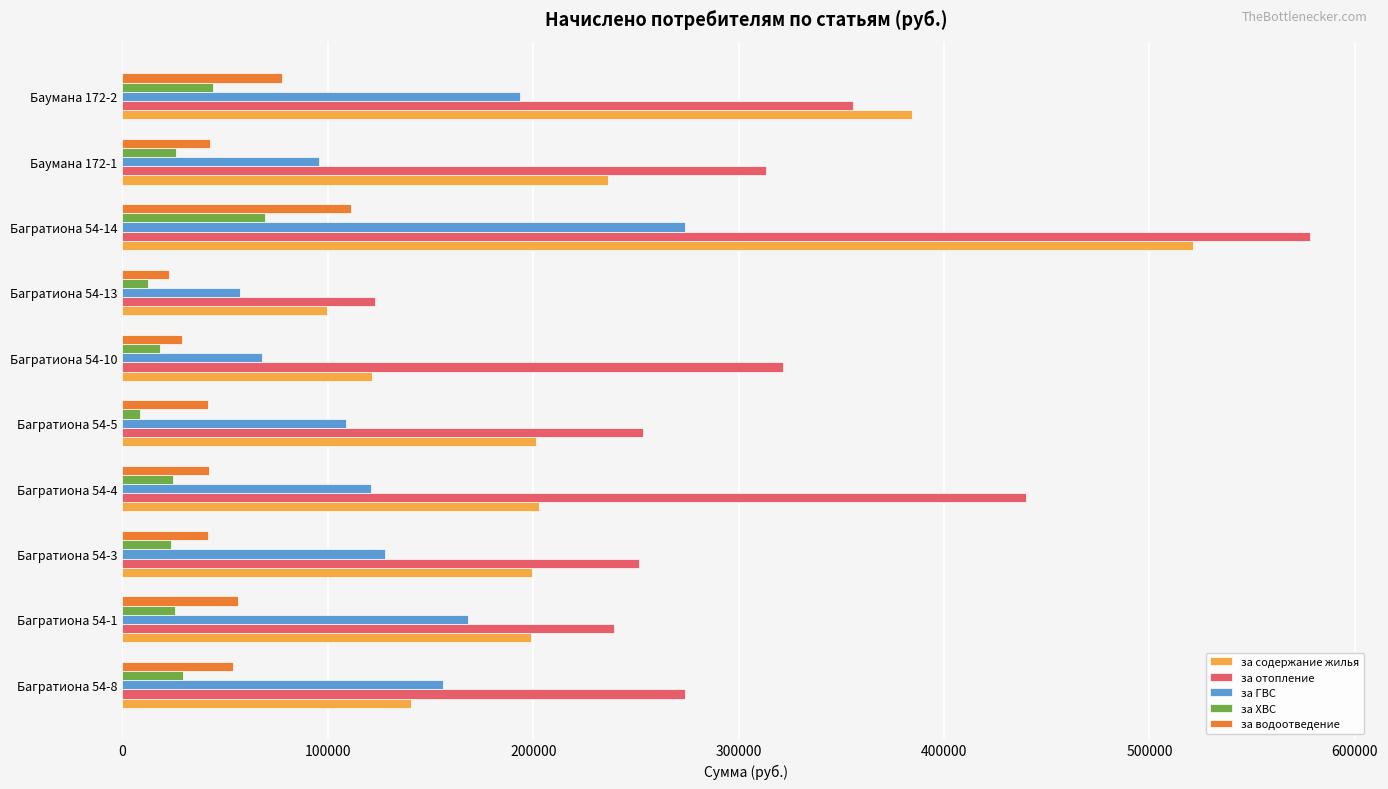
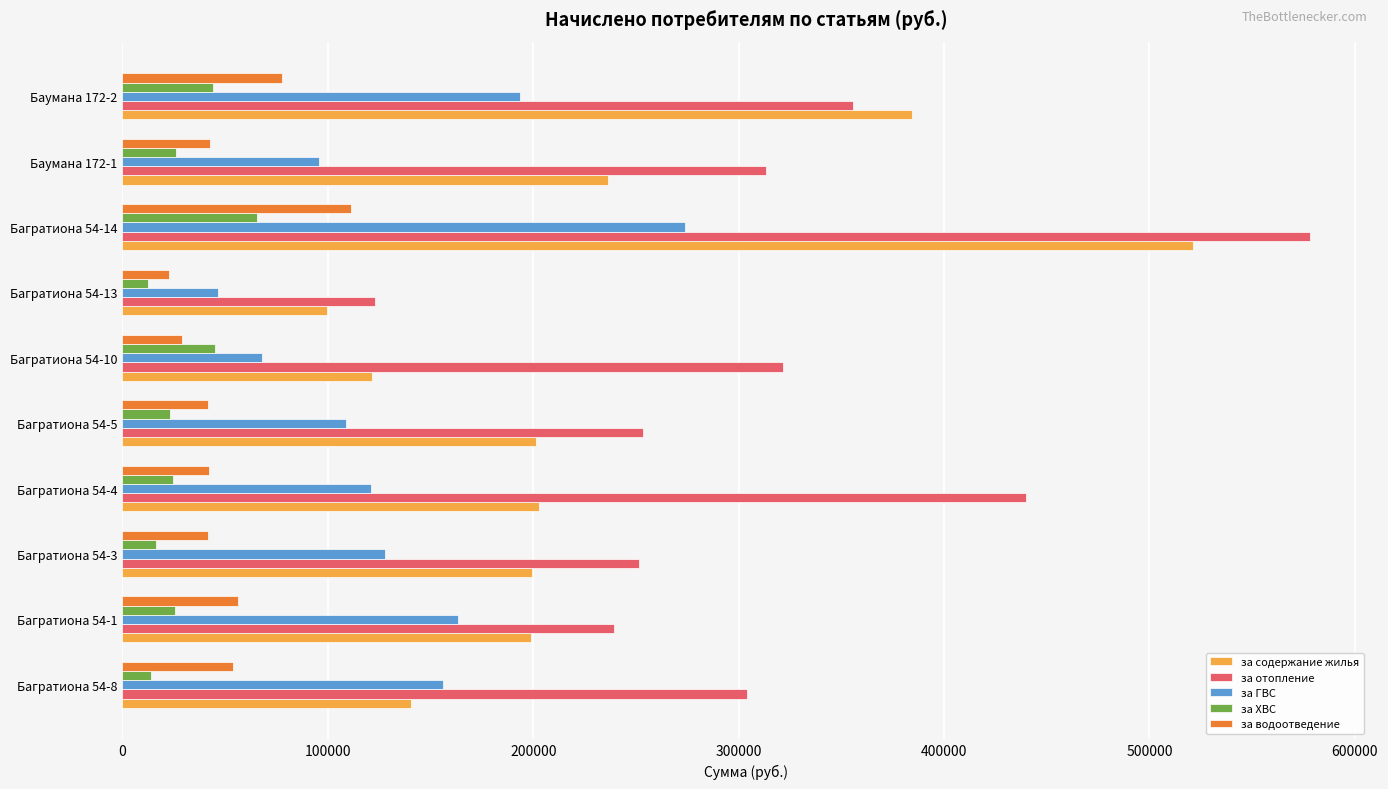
  {
    "за отопление": {
      "Баумана 172-2": 356000,
      "Баумана 172-1": 313000,
      "Багратиона 54-14": 578000,
      "Багратиона 54-13": 123000,
      "Багратиона 54-10": 322000,
      "Багратиона 54-5": 254000,
      "Багратиона 54-4": 440000,
      "Багратиона 54-3": 252000,
      "Багратиона 54-1": 239000,
-     "Багратиона 54-8": 274000
+     "Багратиона 54-8": 304000
    },
    "за ГВС": {
      "Баумана 172-2": 194000,
      "Баумана 172-1": 96000,
      "Багратиона 54-14": 274000,
-     "Багратиона 54-13": 57000,
+     "Багратиона 54-13": 46000,
      "Багратиона 54-10": 68000,
      "Багратиона 54-5": 109000,
      "Багратиона 54-4": 121000,
      "Багратиона 54-3": 128000,
-     "Багратиона 54-1": 168000,
+     "Багратиона 54-1": 164000,
      "Багратиона 54-8": 156000
    },
    "за ХВС": {
      "Баумана 172-2": 44000,
      "Баумана 172-1": 26000,
-     "Багратиона 54-14": 69000,
+     "Багратиона 54-14": 65000,
      "Багратиона 54-13": 12000,
-     "Багратиона 54-10": 18000,
-     "Багратиона 54-5": 9000,
+     "Багратиона 54-10": 45000,
+     "Багратиона 54-5": 23000,
      "Багратиона 54-4": 25000,
-     "Багратиона 54-3": 24000,
+     "Багратиона 54-3": 16000,
      "Багратиона 54-1": 26000,
-     "Багратиона 54-8": 29000
+     "Багратиона 54-8": 14000
    }
  }
